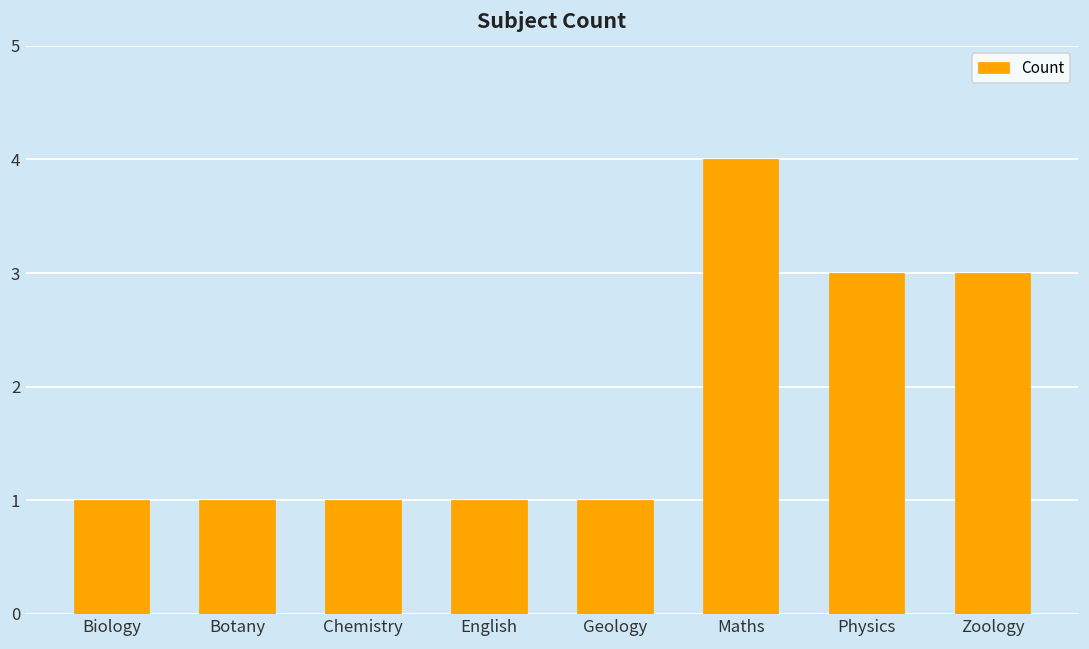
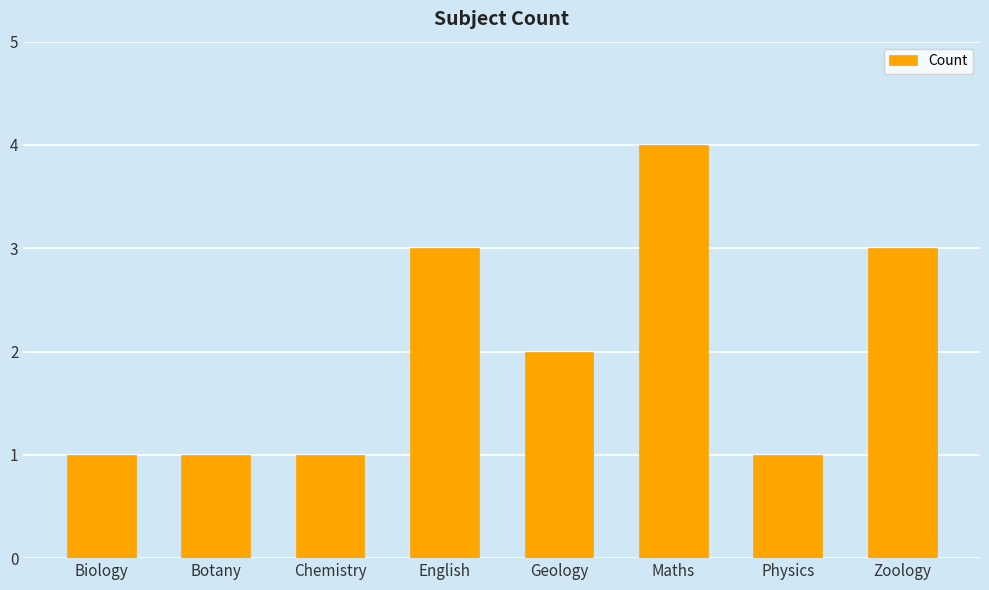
  {
    "Biology": 1,
    "Botany": 1,
    "Chemistry": 1,
-   "English": 1,
-   "Geology": 1,
+   "English": 3,
+   "Geology": 2,
    "Maths": 4,
-   "Physics": 3,
+   "Physics": 1,
    "Zoology": 3
  }
